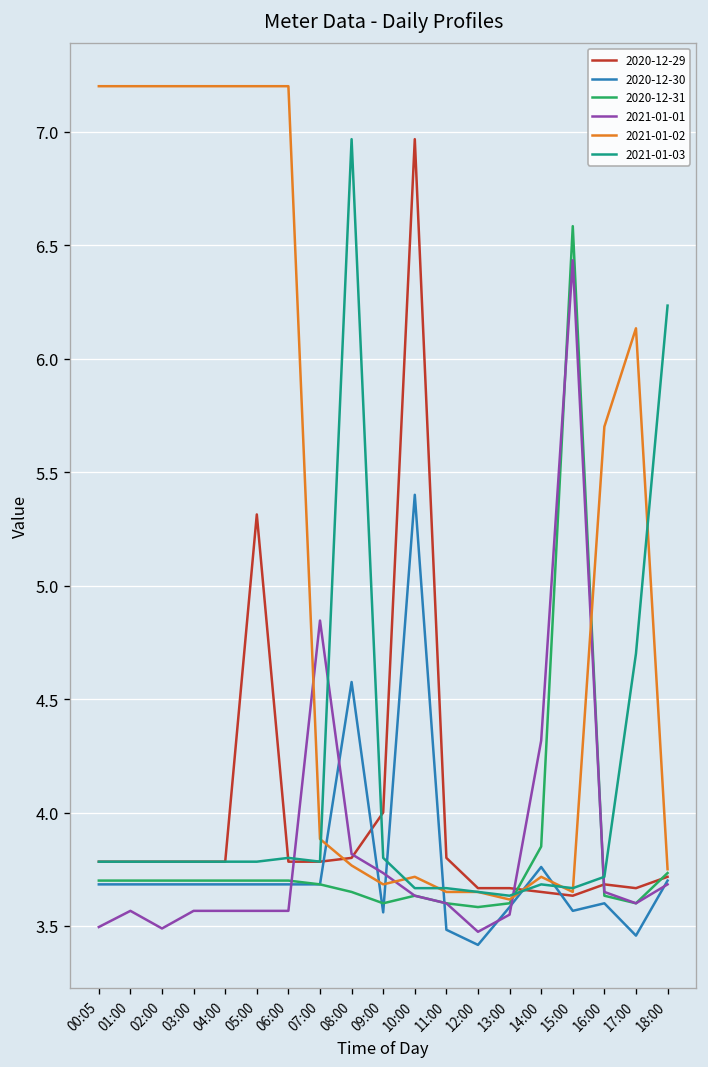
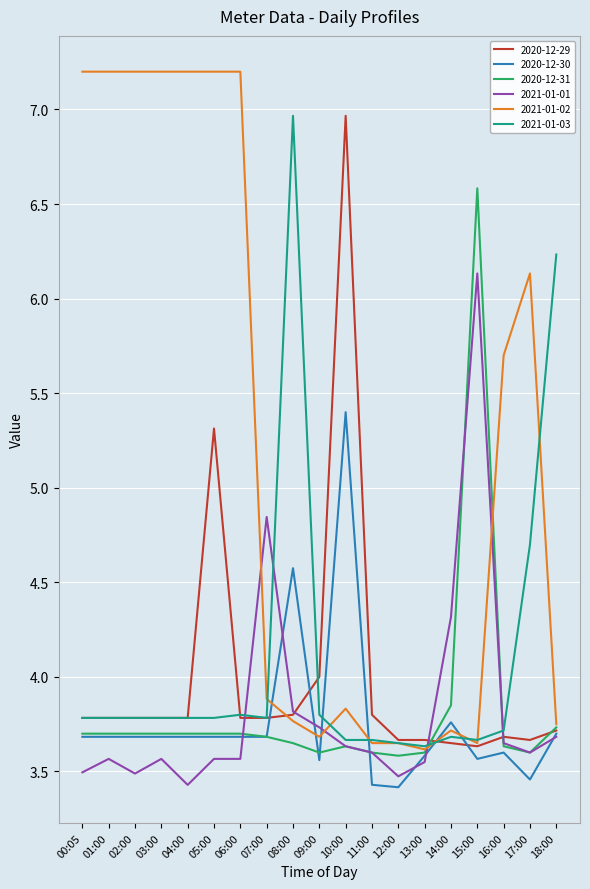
  {
    "2020-12-29": {
      "05:00": 5.31,
      "06:00": 3.78,
      "08:00": 3.80,
      "09:00": 4.00,
      "10:00": 6.97,
      "11:00": 3.80,
      "12:00": 3.67,
      "13:00": 3.67,
      "14:00": 3.65,
      "15:00": 3.63,
      "16:00": 3.68,
      "17:00": 3.67,
      "18:00": 3.72
    },
    "2020-12-30": {
      "00:05": 3.68,
      "01:00": 3.68,
      "02:00": 3.68,
      "03:00": 3.68,
      "04:00": 3.68,
      "05:00": 3.68,
      "06:00": 3.68,
      "08:00": 4.57,
      "09:00": 3.56,
      "10:00": 5.40,
-     "11:00": 3.48,
+     "11:00": 3.43,
      "12:00": 3.42,
      "13:00": 3.58,
      "14:00": 3.76,
      "15:00": 3.57,
      "16:00": 3.60,
      "17:00": 3.46,
      "18:00": 3.70
    },
    "2021-01-01": {
      "00:05": 3.50,
      "01:00": 3.57,
      "02:00": 3.49,
      "03:00": 3.57,
-     "04:00": 3.57,
+     "04:00": 3.43,
      "05:00": 3.57,
      "06:00": 3.57,
      "07:00": 4.85,
      "08:00": 3.82,
      "09:00": 3.73,
      "12:00": 3.47,
      "13:00": 3.55,
      "14:00": 4.32,
-     "15:00": 6.43,
+     "15:00": 6.13,
      "16:00": 3.65,
      "18:00": 3.68
    },
    "2021-01-02": {
      "00:05": 7.20,
      "01:00": 7.20,
      "02:00": 7.20,
      "03:00": 7.20,
      "04:00": 7.20,
      "05:00": 7.20,
      "06:00": 7.20,
      "07:00": 3.88,
      "08:00": 3.77,
      "09:00": 3.68,
-     "10:00": 3.72,
+     "10:00": 3.83,
      "11:00": 3.65,
      "13:00": 3.62,
      "14:00": 3.72,
      "15:00": 3.65,
      "16:00": 5.70,
      "17:00": 6.13,
      "18:00": 3.75
    }
  }
